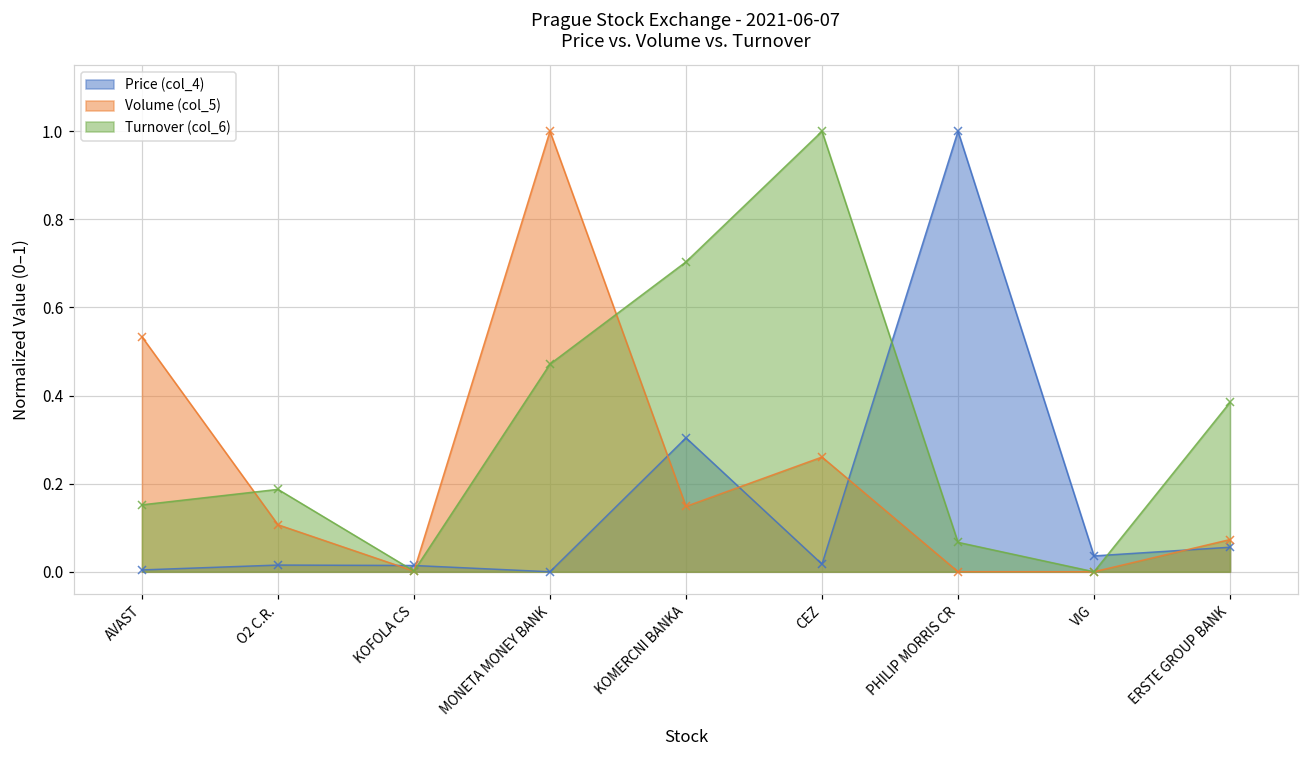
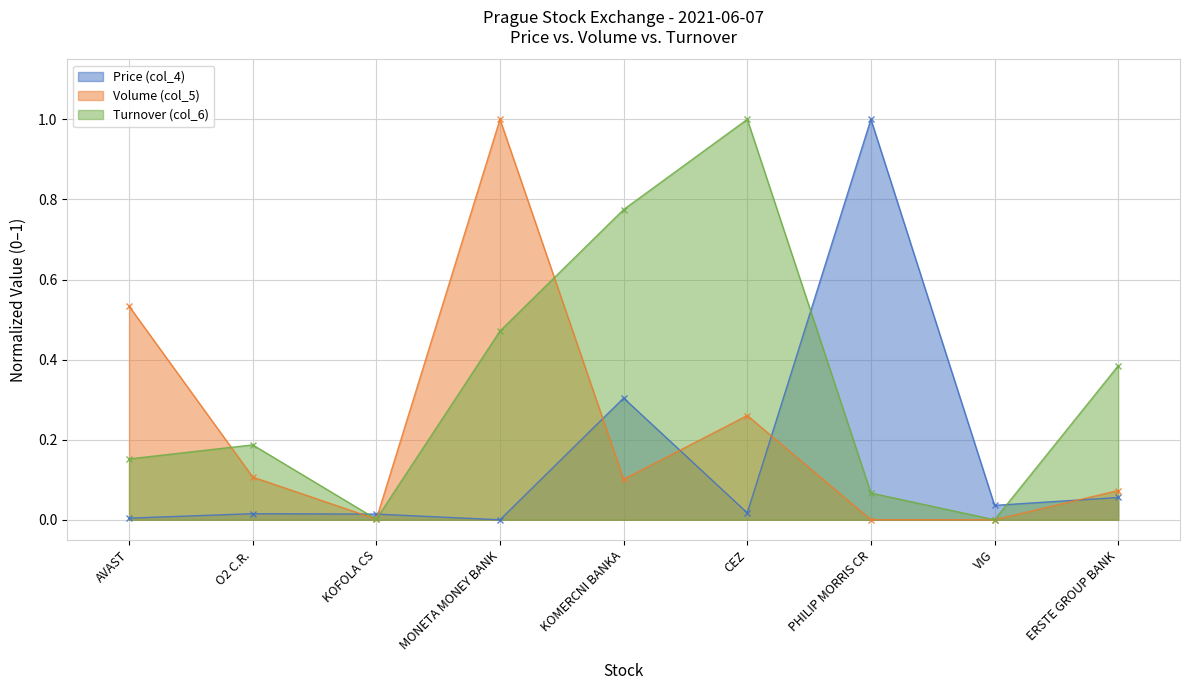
  {
    "Price (col_4)": {
      "AVAST": 0.00,
      "O2 C.R.": 0.02,
      "KOFOLA CS": 0.01,
      "MONETA MONEY BANK": 0.00,
      "KOMERCNI BANKA": 0.30,
      "CEZ": 0.02,
      "PHILIP MORRIS CR": 1.00,
      "VIG": 0.04,
      "ERSTE GROUP BANK": 0.06
    },
    "Volume (col_5)": {
      "AVAST": 0.53,
      "O2 C.R.": 0.11,
      "MONETA MONEY BANK": 1.00,
-     "KOMERCNI BANKA": 0.15,
+     "KOMERCNI BANKA": 0.10,
      "CEZ": 0.26,
      "PHILIP MORRIS CR": 0.00,
      "ERSTE GROUP BANK": 0.07
    },
    "Turnover (col_6)": {
      "AVAST": 0.15,
      "O2 C.R.": 0.19,
      "MONETA MONEY BANK": 0.47,
-     "KOMERCNI BANKA": 0.70,
+     "KOMERCNI BANKA": 0.77,
      "CEZ": 1.00,
      "PHILIP MORRIS CR": 0.07,
      "ERSTE GROUP BANK": 0.38
    }
  }
